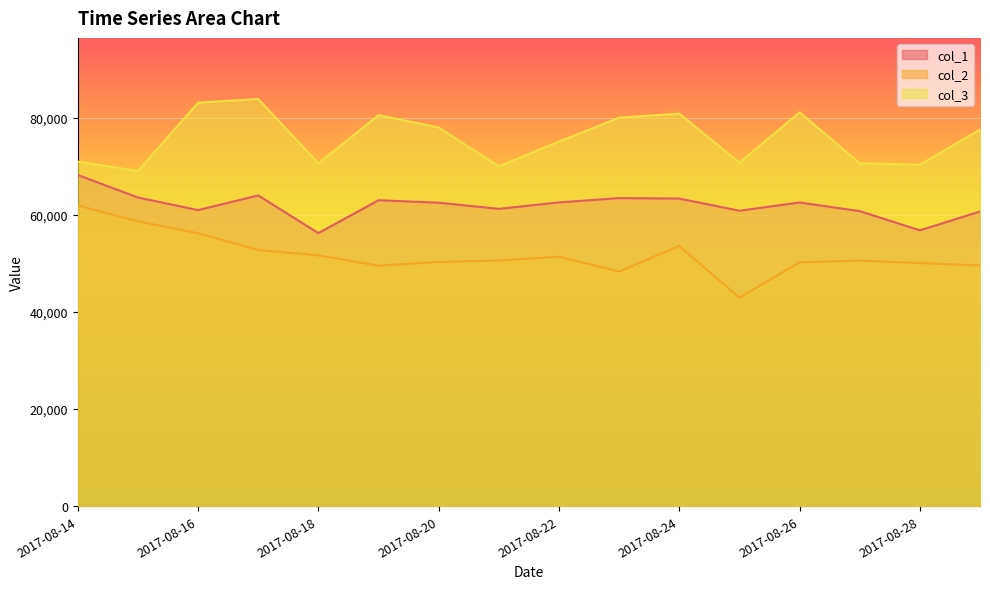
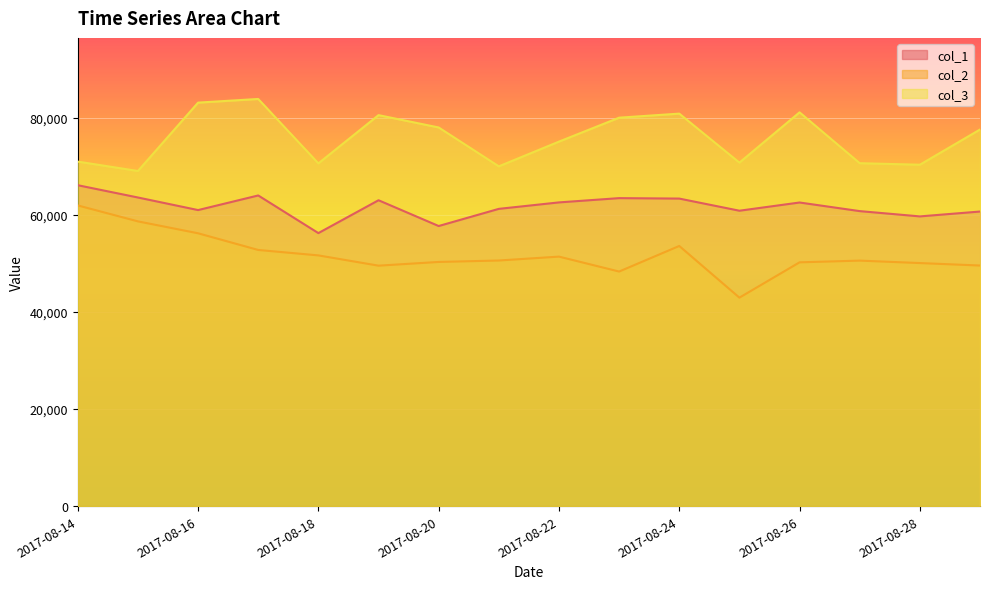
  {
    "col_1": {
-     "2017-08-14": "68,000",
+     "2017-08-14": "66,000",
      "2017-08-16": "61,000",
      "2017-08-18": "56,000",
-     "2017-08-20": "63,000",
+     "2017-08-20": "58,000",
      "2017-08-22": "63,000",
      "2017-08-24": "63,000",
      "2017-08-26": "63,000",
-     "2017-08-28": "57,000"
+     "2017-08-28": "60,000"
    }
  }
